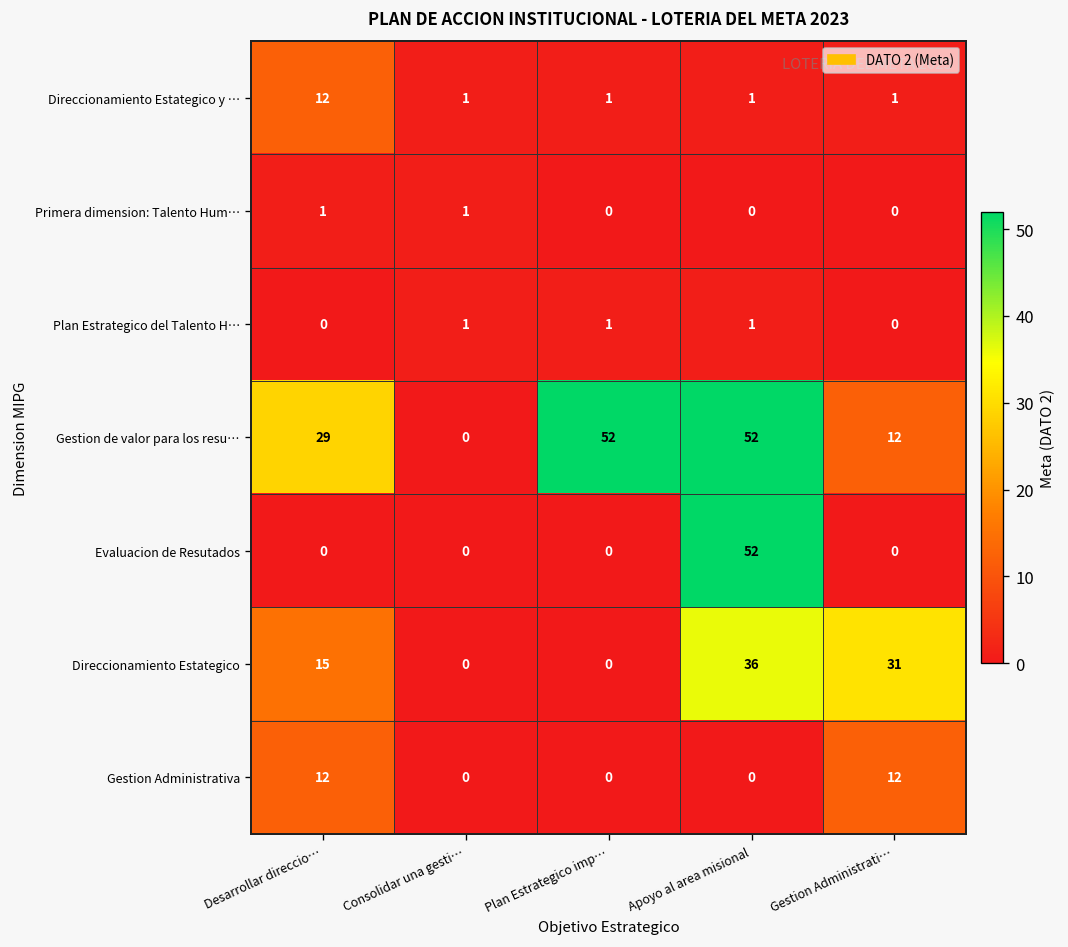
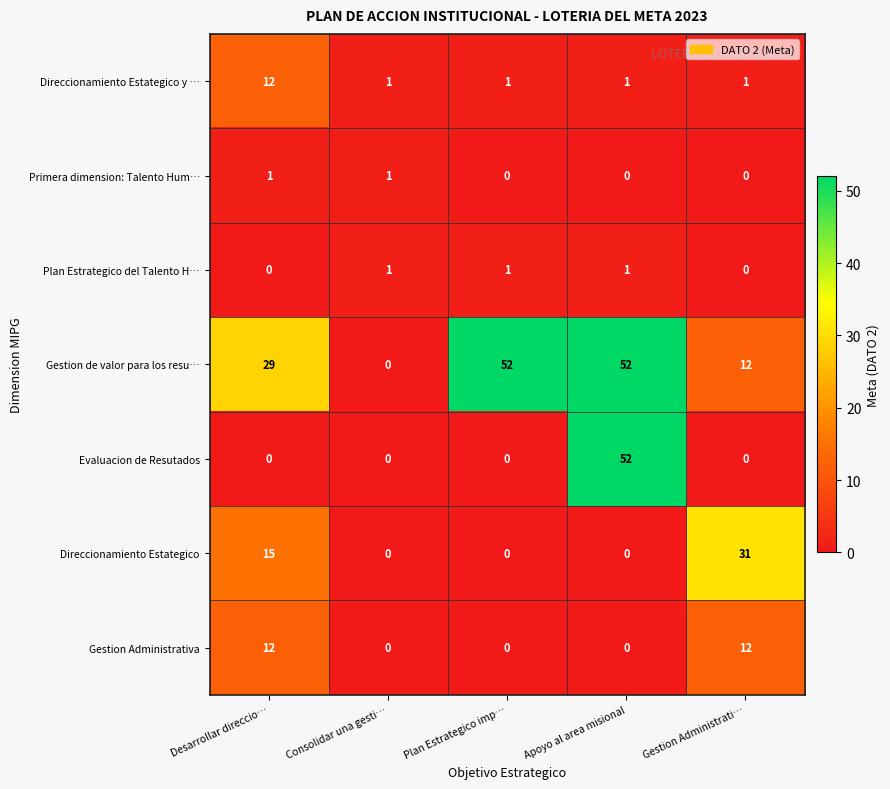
  {
    "Direccionamiento Estategico y …": {
      "Desarrollar direccio…": 12,
      "Consolidar una gesti…": 1,
      "Plan Estrategico imp…": 1,
      "Apoyo al area misional": 1,
      "Gestion Administrati…": 1
    },
    "Primera dimension: Talento Hum…": {
      "Desarrollar direccio…": 1,
      "Consolidar una gesti…": 1,
      "Plan Estrategico imp…": 0,
      "Apoyo al area misional": 0,
      "Gestion Administrati…": 0
    },
    "Plan Estrategico del Talento H…": {
      "Desarrollar direccio…": 0,
      "Consolidar una gesti…": 1,
      "Plan Estrategico imp…": 1,
      "Apoyo al area misional": 1,
      "Gestion Administrati…": 0
    },
    "Gestion de valor para los resu…": {
      "Desarrollar direccio…": 29,
      "Consolidar una gesti…": 0,
      "Plan Estrategico imp…": 52,
      "Apoyo al area misional": 52,
      "Gestion Administrati…": 12
    },
    "Evaluacion de Resutados": {
      "Desarrollar direccio…": 0,
      "Consolidar una gesti…": 0,
      "Plan Estrategico imp…": 0,
      "Apoyo al area misional": 52,
      "Gestion Administrati…": 0
    },
    "Direccionamiento Estategico": {
      "Desarrollar direccio…": 15,
      "Consolidar una gesti…": 0,
      "Plan Estrategico imp…": 0,
-     "Apoyo al area misional": 36,
+     "Apoyo al area misional": 0,
      "Gestion Administrati…": 31
    },
    "Gestion Administrativa": {
      "Desarrollar direccio…": 12,
      "Consolidar una gesti…": 0,
      "Plan Estrategico imp…": 0,
      "Apoyo al area misional": 0,
      "Gestion Administrati…": 12
    }
  }
